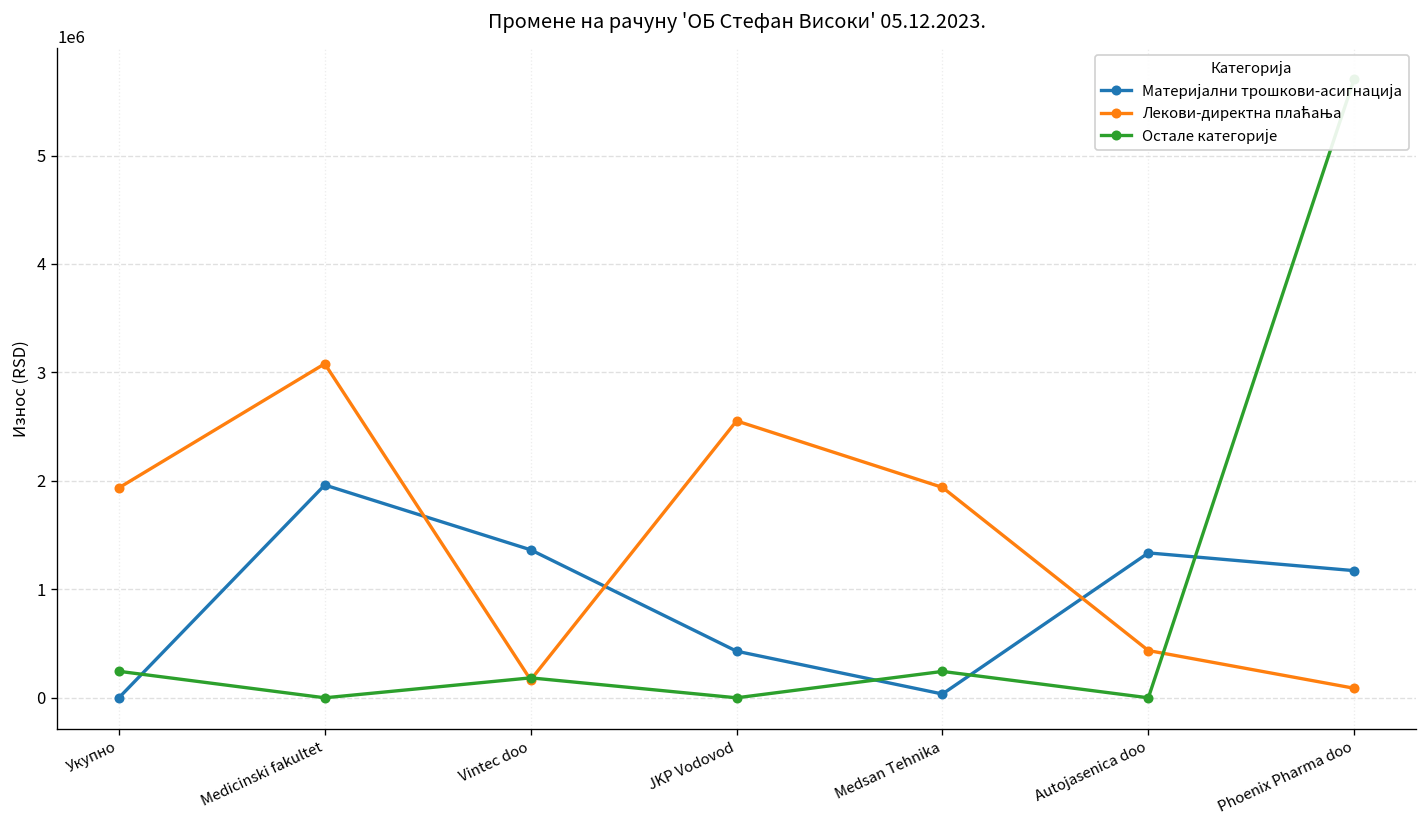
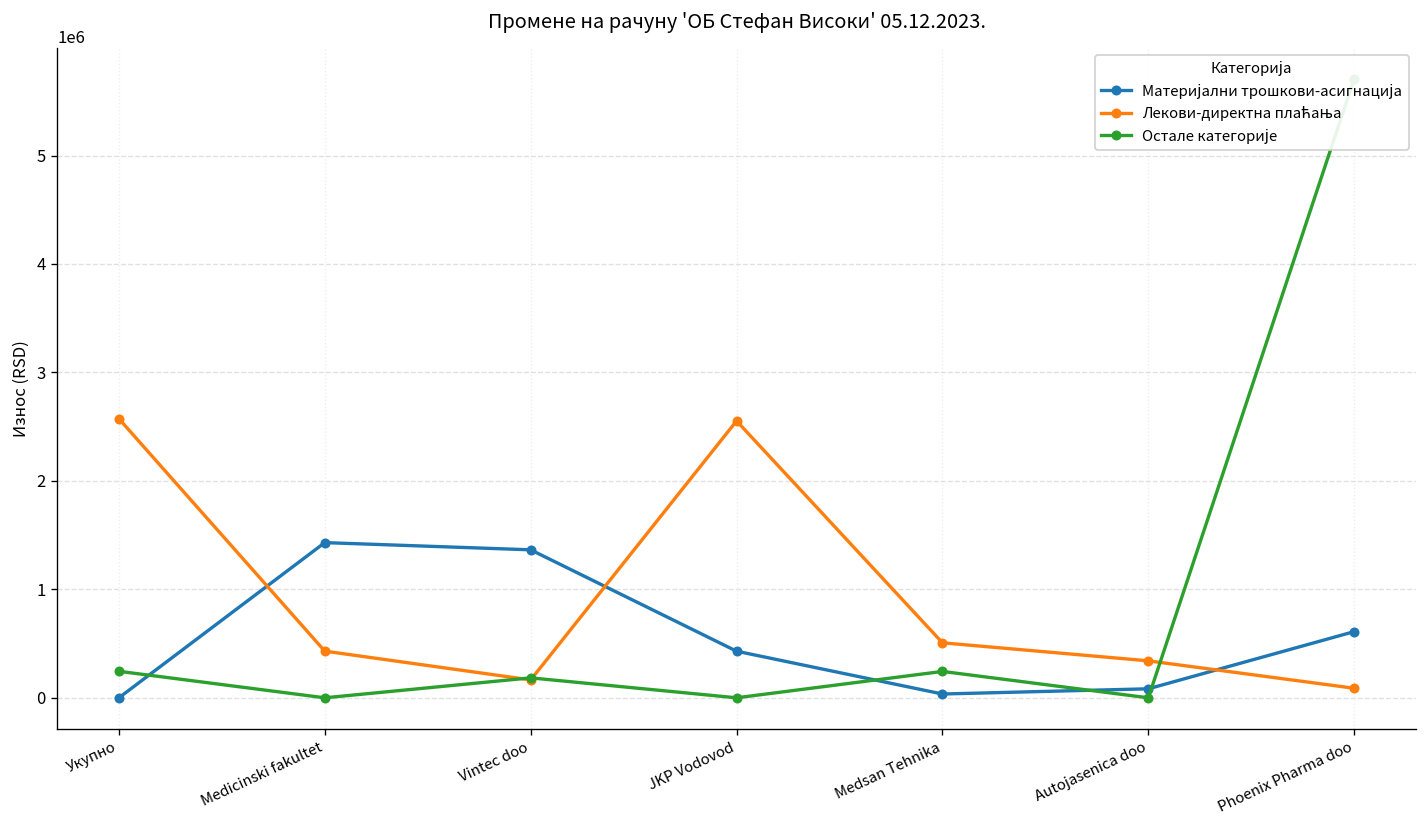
  {
    "Материјални трошкови-асигнација": {
      "Укупно": 0,
-     "Medicinski fakultet": 2000000,
+     "Medicinski fakultet": 1400000,
      "Vintec doo": 1400000,
      "JKP Vodovod": 400000,
      "Medsan Tehnika": 0,
-     "Autojasenica doo": 1300000,
-     "Phoenix Pharma doo": 1200000
+     "Autojasenica doo": 100000,
+     "Phoenix Pharma doo": 600000
    },
    "Лекови-директна плаћања": {
-     "Укупно": 1900000,
-     "Medicinski fakultet": 3100000,
+     "Укупно": 2600000,
+     "Medicinski fakultet": 400000,
      "JKP Vodovod": 2600000,
-     "Medsan Tehnika": 1900000,
-     "Autojasenica doo": 400000,
+     "Medsan Tehnika": 500000,
+     "Autojasenica doo": 300000,
      "Phoenix Pharma doo": 100000
    },
    "Остале категорије": {
      "Укупно": 200000,
      "Medicinski fakultet": 0,
      "JKP Vodovod": 0,
      "Medsan Tehnika": 200000,
      "Autojasenica doo": 0
    }
  }
